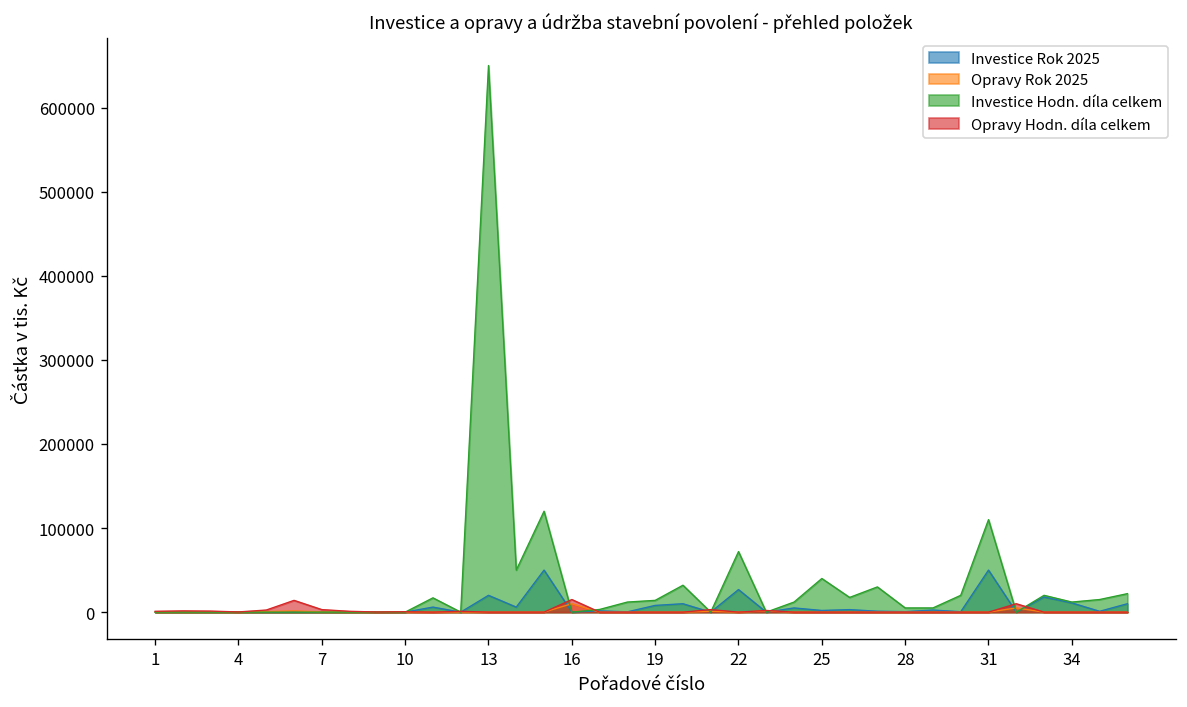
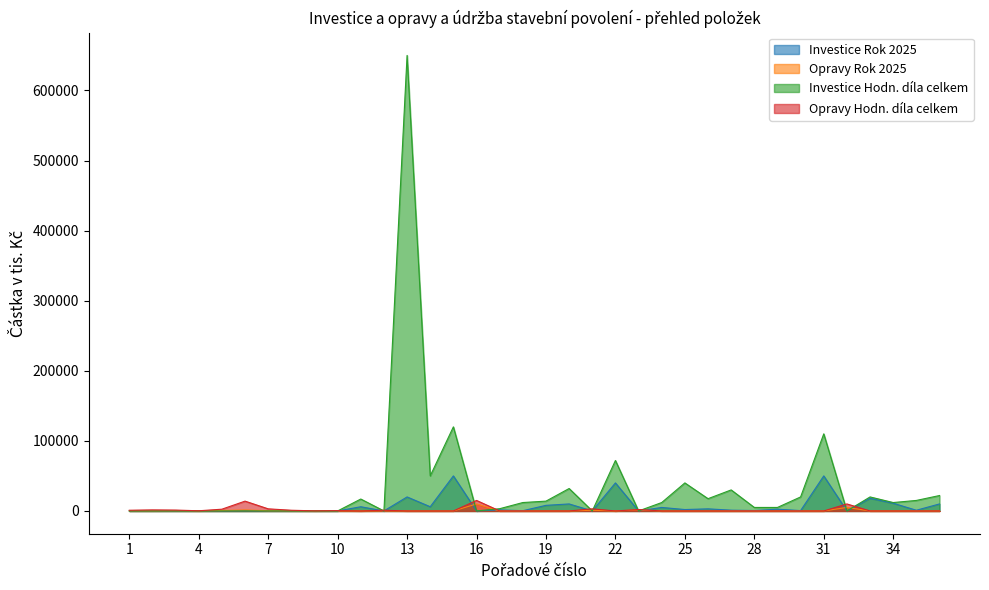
  {
    "Investice Rok 2025": {
      "13": 20000,
      "19": 10000,
-     "22": 30000,
+     "22": 40000,
      "31": 50000
    },
    "Opravy Rok 2025": {
      "16": 10000
    },
    "Investice Hodn. díla celkem": {
      "13": 650000,
      "19": 10000,
      "22": 70000,
      "25": 40000,
      "28": 10000,
      "31": 110000
    },
    "Opravy Hodn. díla celkem": {
      "16": 20000
    }
  }
